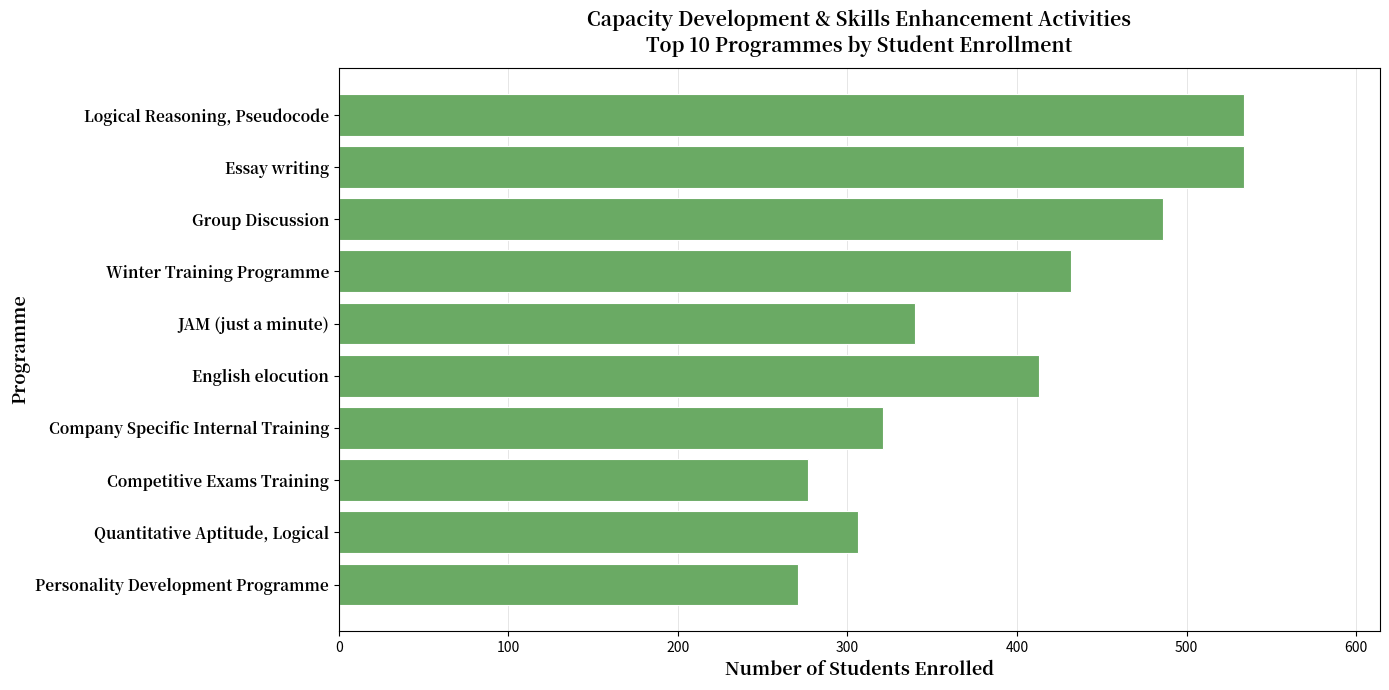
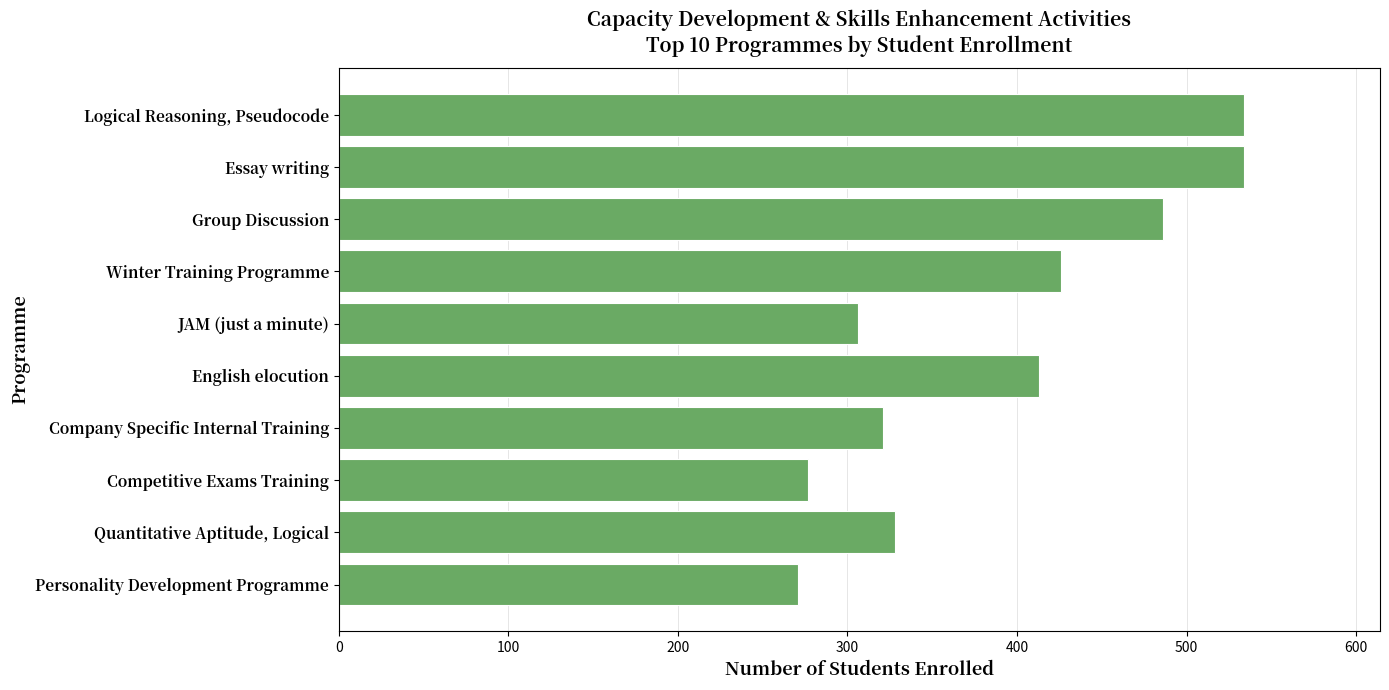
  {
    "Logical Reasoning, Pseudocode": 534,
    "Essay writing": 534,
    "Group Discussion": 486,
-   "Winter Training Programme": 432,
-   "JAM (just a minute)": 340,
+   "Winter Training Programme": 426,
+   "JAM (just a minute)": 306,
    "English elocution": 413,
    "Company Specific Internal Training": 321,
    "Competitive Exams Training": 277,
-   "Quantitative Aptitude, Logical": 306,
+   "Quantitative Aptitude, Logical": 328,
    "Personality Development Programme": 271
  }
